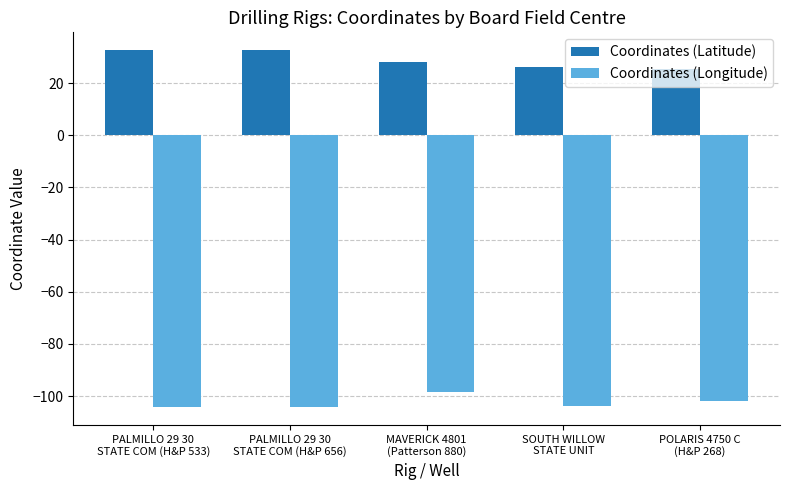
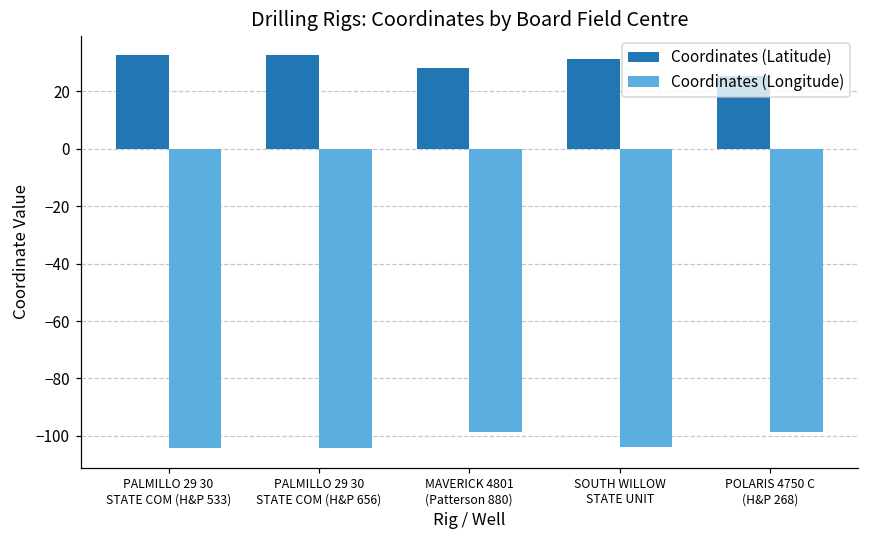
  {
    "Coordinates (Latitude)": {
      "PALMILLO 29 30 STATE COM (H&P 533)": 33,
      "PALMILLO 29 30 STATE COM (H&P 656)": 33,
      "MAVERICK 4801 (Patterson 880)": 28,
-     "SOUTH WILLOW STATE UNIT": 26
+     "SOUTH WILLOW STATE UNIT": 31
    },
    "Coordinates (Longitude)": {
      "PALMILLO 29 30 STATE COM (H&P 533)": -104,
      "PALMILLO 29 30 STATE COM (H&P 656)": -104,
      "MAVERICK 4801 (Patterson 880)": -99,
      "SOUTH WILLOW STATE UNIT": -104,
-     "POLARIS 4750 C (H&P 268)": -102
+     "POLARIS 4750 C (H&P 268)": -99
    }
  }
